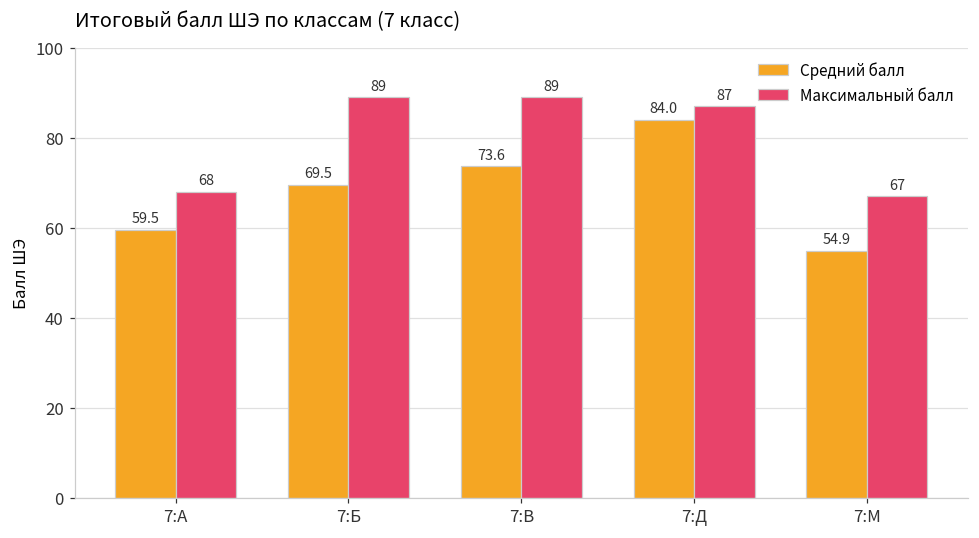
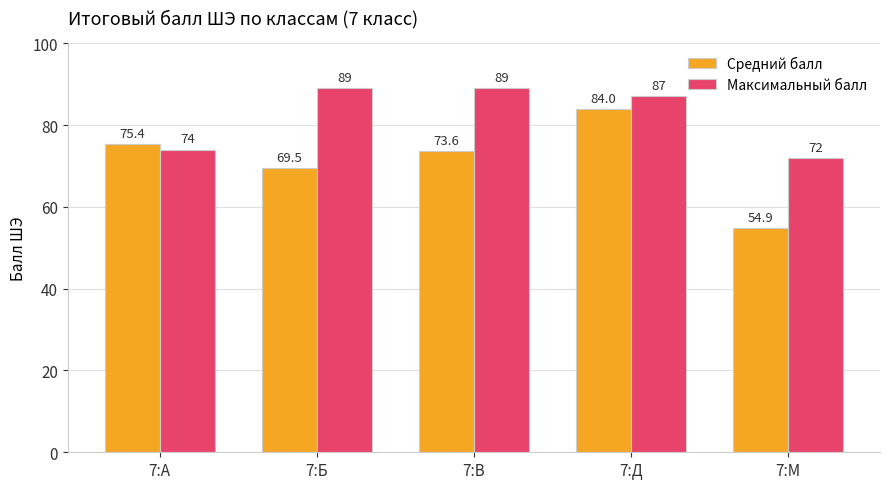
  {
    "Средний балл": {
-     "7:А": 59.5,
+     "7:А": 75.4,
      "7:Б": 69.5,
      "7:В": 73.6,
      "7:Д": 84.0,
      "7:М": 54.9
    },
    "Максимальный балл": {
-     "7:А": 68,
+     "7:А": 74,
      "7:Б": 89,
      "7:В": 89,
      "7:Д": 87,
-     "7:М": 67
+     "7:М": 72
    }
  }
